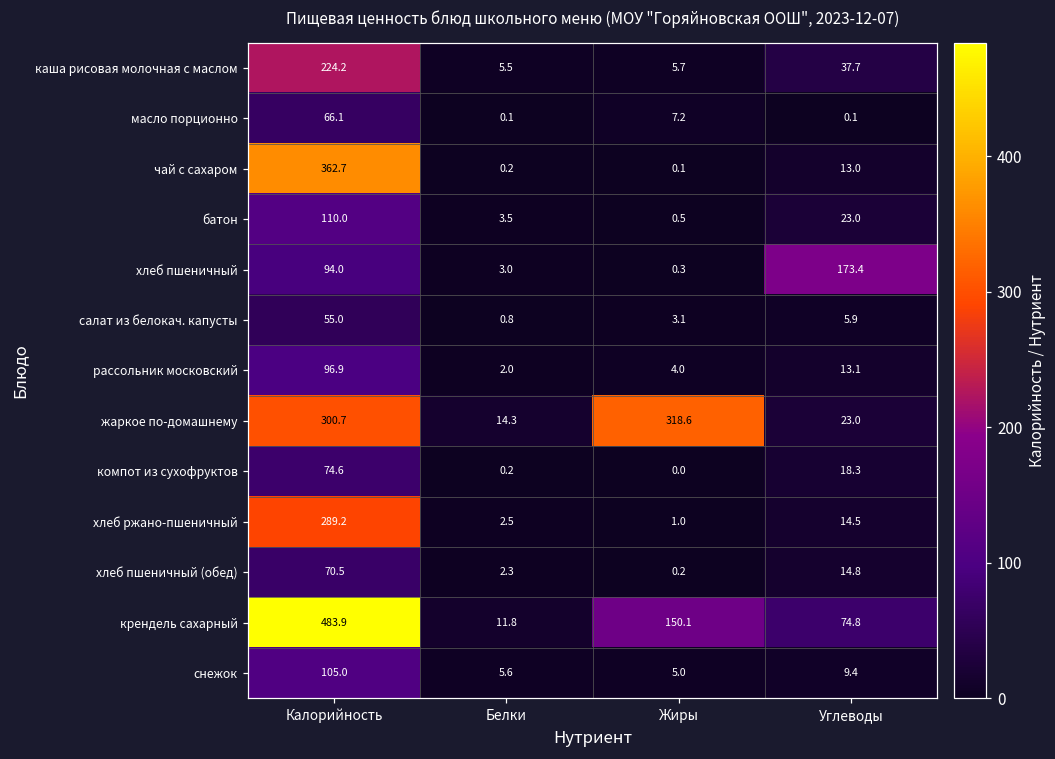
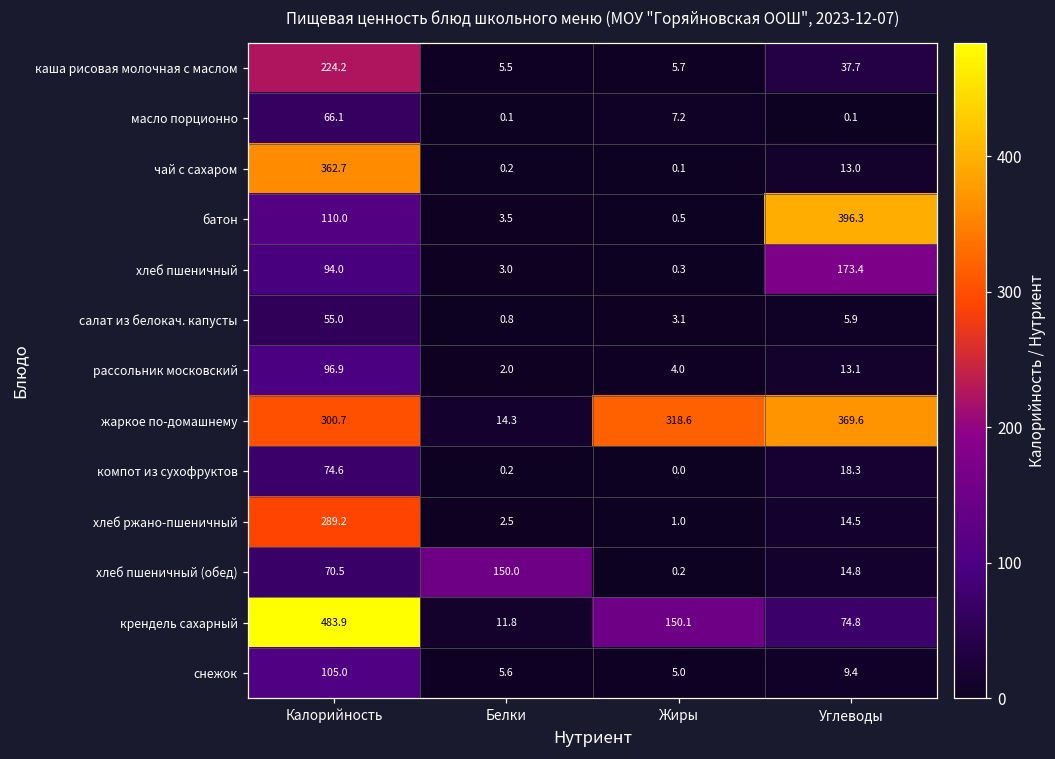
  {
    "каша рисовая молочная с маслом": {
      "Калорийность": 224.2,
      "Белки": 5.5,
      "Жиры": 5.7,
      "Углеводы": 37.7
    },
    "масло порционно": {
      "Калорийность": 66.1,
      "Белки": 0.1,
      "Жиры": 7.2,
      "Углеводы": 0.1
    },
    "чай с сахаром": {
      "Калорийность": 362.7,
      "Белки": 0.2,
      "Жиры": 0.1,
      "Углеводы": 13.0
    },
    "батон": {
      "Калорийность": 110.0,
      "Белки": 3.5,
      "Жиры": 0.5,
-     "Углеводы": 23.0
+     "Углеводы": 396.3
    },
    "хлеб пшеничный": {
      "Калорийность": 94.0,
      "Белки": 3.0,
      "Жиры": 0.3,
      "Углеводы": 173.4
    },
    "салат из белокач. капусты": {
      "Калорийность": 55.0,
      "Белки": 0.8,
      "Жиры": 3.1,
      "Углеводы": 5.9
    },
    "рассольник московский": {
      "Калорийность": 96.9,
      "Белки": 2.0,
      "Жиры": 4.0,
      "Углеводы": 13.1
    },
    "жаркое по-домашнему": {
      "Калорийность": 300.7,
      "Белки": 14.3,
      "Жиры": 318.6,
-     "Углеводы": 23.0
+     "Углеводы": 369.6
    },
    "компот из сухофруктов": {
      "Калорийность": 74.6,
      "Белки": 0.2,
      "Жиры": 0.0,
      "Углеводы": 18.3
    },
    "хлеб ржано-пшеничный": {
      "Калорийность": 289.2,
      "Белки": 2.5,
      "Жиры": 1.0,
      "Углеводы": 14.5
    },
    "хлеб пшеничный (обед)": {
      "Калорийность": 70.5,
-     "Белки": 2.3,
+     "Белки": 150.0,
      "Жиры": 0.2,
      "Углеводы": 14.8
    },
    "крендель сахарный": {
      "Калорийность": 483.9,
      "Белки": 11.8,
      "Жиры": 150.1,
      "Углеводы": 74.8
    },
    "снежок": {
      "Калорийность": 105.0,
      "Белки": 5.6,
      "Жиры": 5.0,
      "Углеводы": 9.4
    }
  }
